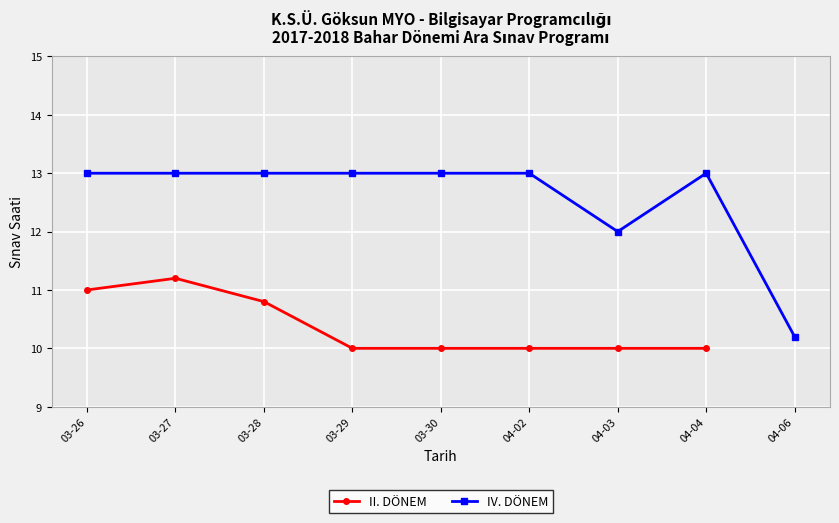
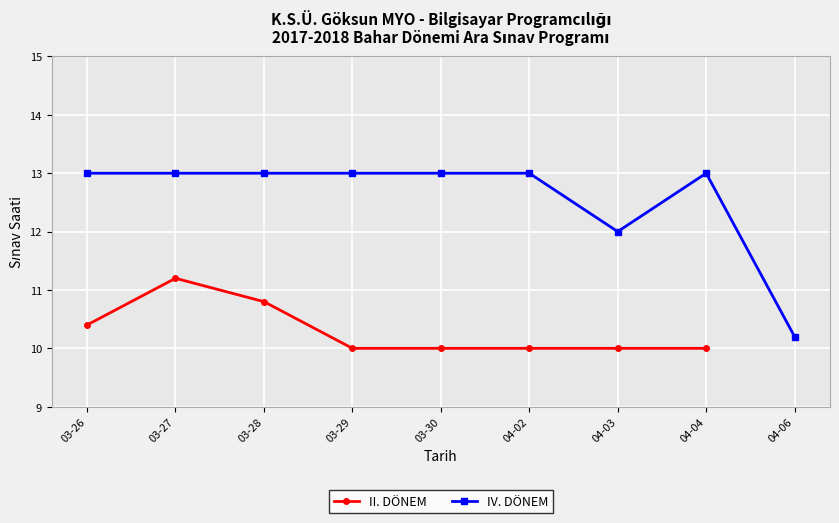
  {
    "II. DÖNEM": {
-     "03-26": 11.0,
+     "03-26": 10.4,
      "03-27": 11.2,
      "03-28": 10.8,
      "03-29": 10.0,
      "03-30": 10.0,
      "04-02": 10.0,
      "04-03": 10.0,
      "04-04": 10.0
    },
    "IV. DÖNEM": {
      "03-26": 13.0,
      "03-27": 13.0,
      "03-28": 13.0,
      "03-29": 13.0,
      "03-30": 13.0,
      "04-02": 13.0,
      "04-03": 12.0,
      "04-04": 13.0,
      "04-06": 10.2
    }
  }
